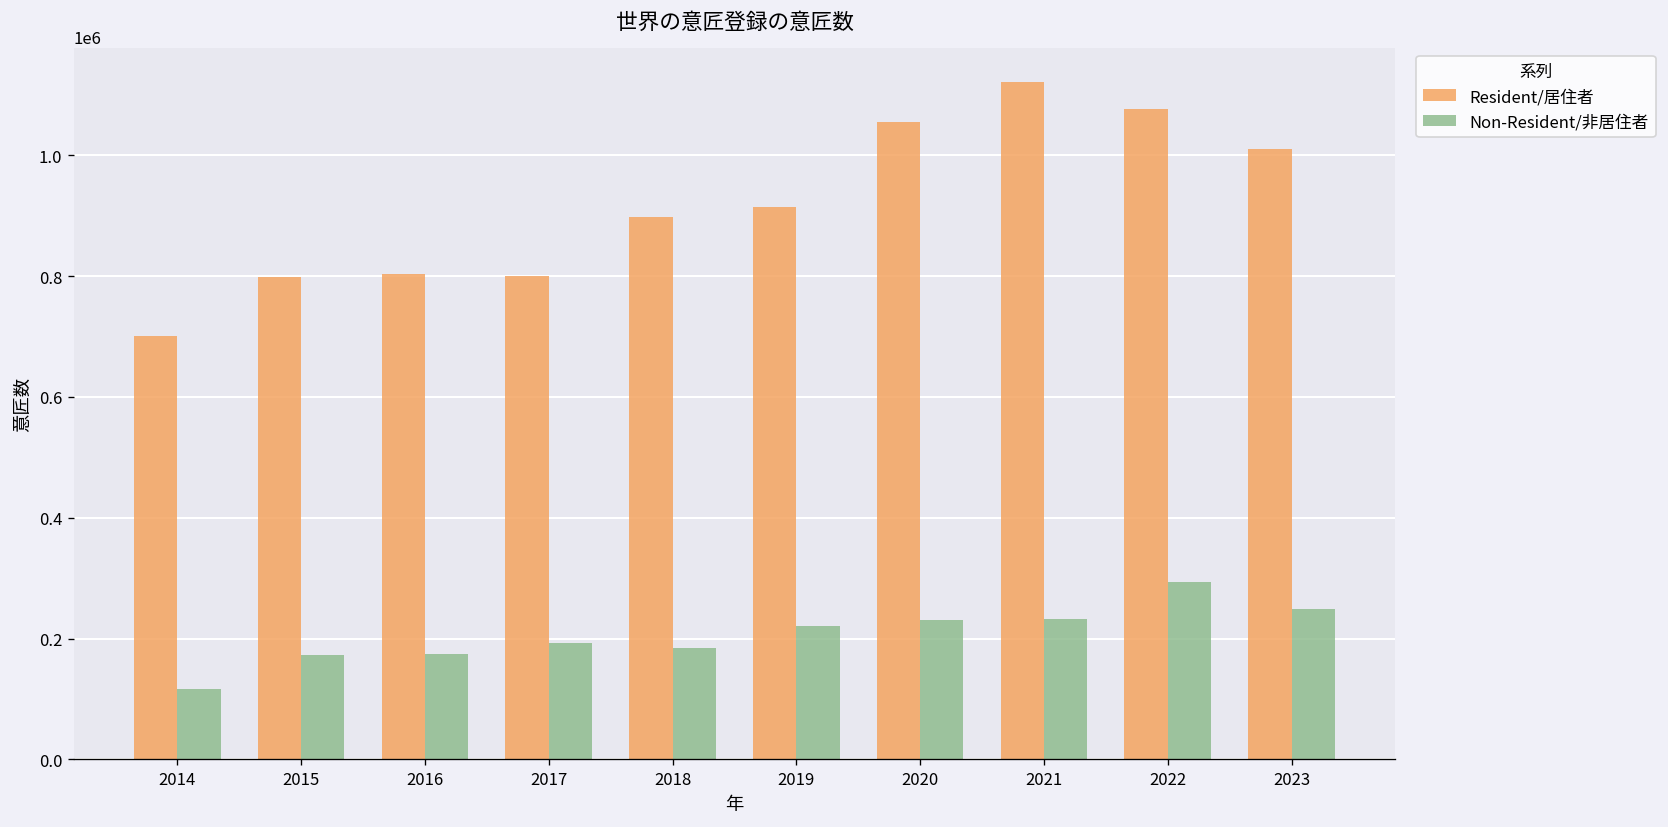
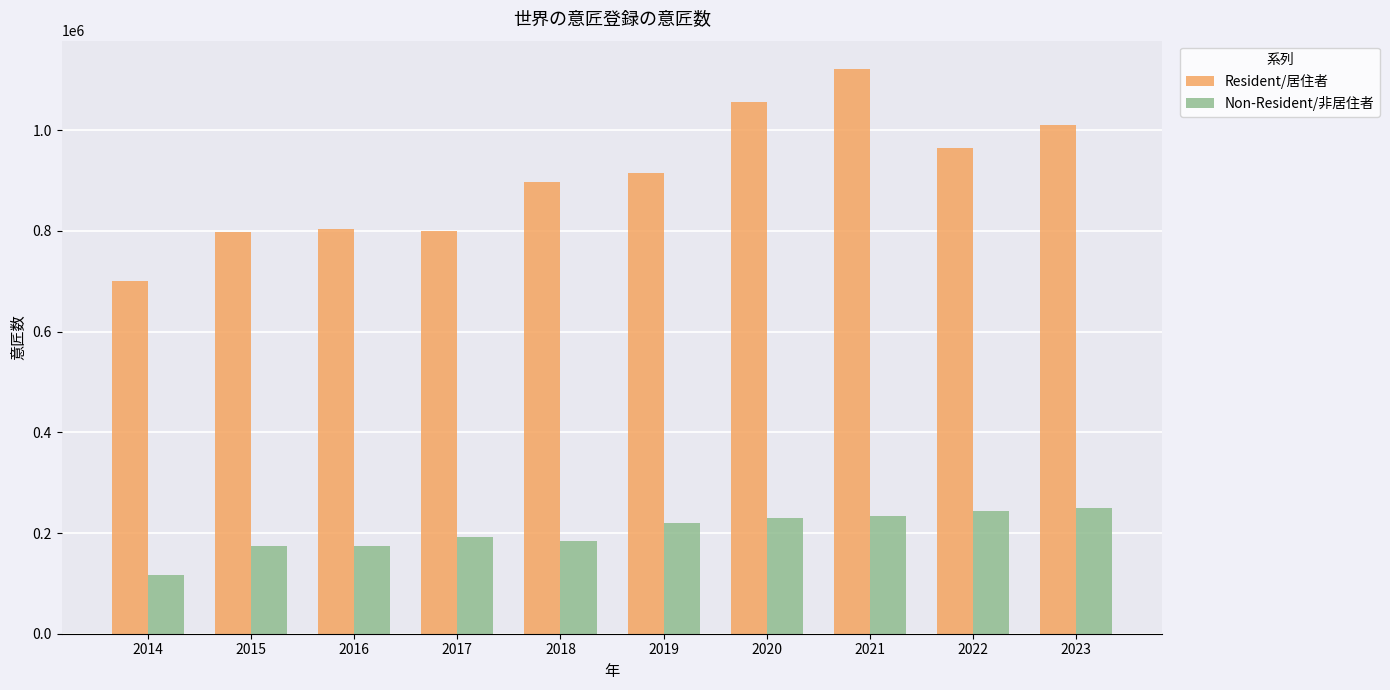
  {
    "Resident/居住者": {
      "2014": 700000,
      "2015": 800000,
      "2016": 800000,
      "2017": 800000,
      "2018": 900000,
      "2019": 910000,
      "2020": 1060000,
      "2021": 1120000,
-     "2022": 1080000,
+     "2022": 960000,
      "2023": 1010000
    },
    "Non-Resident/非居住者": {
      "2014": 120000,
      "2015": 170000,
      "2016": 170000,
      "2017": 190000,
      "2018": 180000,
      "2019": 220000,
      "2020": 230000,
      "2021": 230000,
-     "2022": 290000,
+     "2022": 240000,
      "2023": 250000
    }
  }
